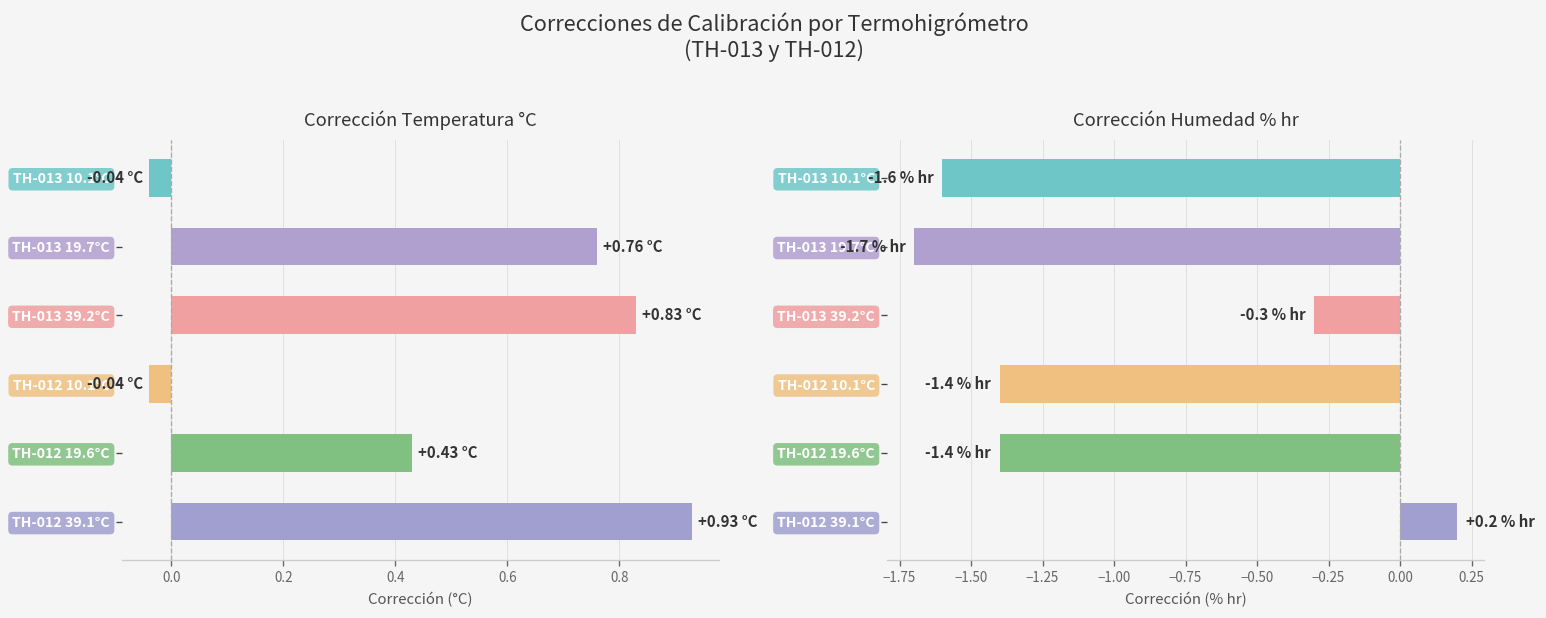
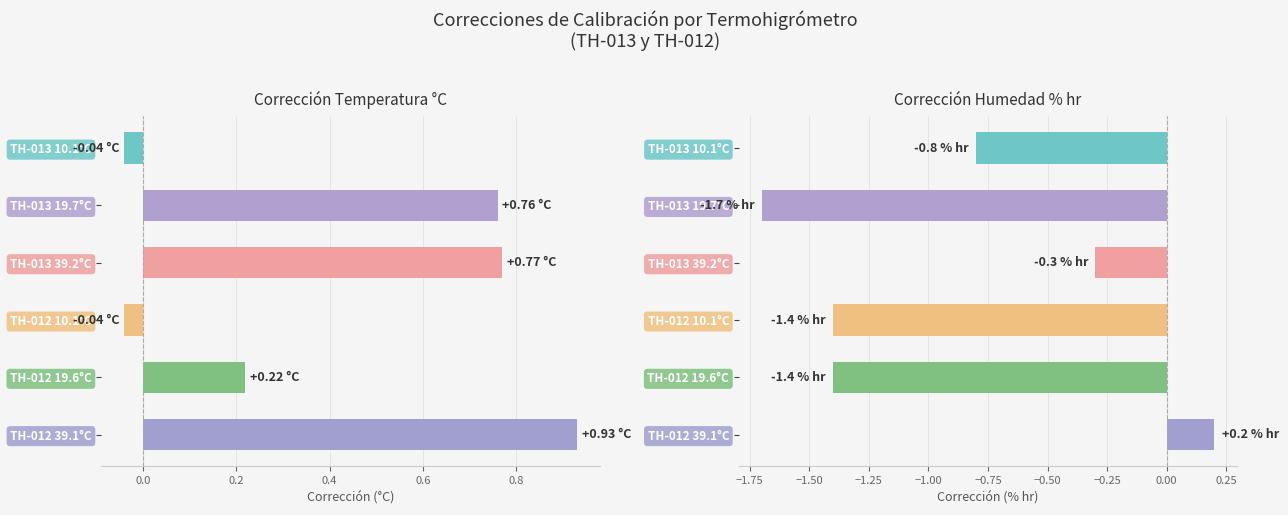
  {
    "Corrección Temperatura °C": {
      "TH-013 10.1°C": "-0.04",
      "TH-013 19.7°C": "+0.76",
-     "TH-013 39.2°C": "+0.83",
+     "TH-013 39.2°C": "+0.77",
      "TH-012 10.1°C": "-0.04",
-     "TH-012 19.6°C": "+0.43",
+     "TH-012 19.6°C": "+0.22",
      "TH-012 39.1°C": "+0.93"
    },
    "Corrección Humedad % hr": {
-     "TH-013 10.1°C": "-1.6 %",
+     "TH-013 10.1°C": "-0.8 %",
      "TH-013 19.7°C": "-1.7 %",
      "TH-013 39.2°C": "-0.3 %",
      "TH-012 10.1°C": "-1.4 %",
      "TH-012 19.6°C": "-1.4 %",
      "TH-012 39.1°C": "+0.2 %"
    }
  }
